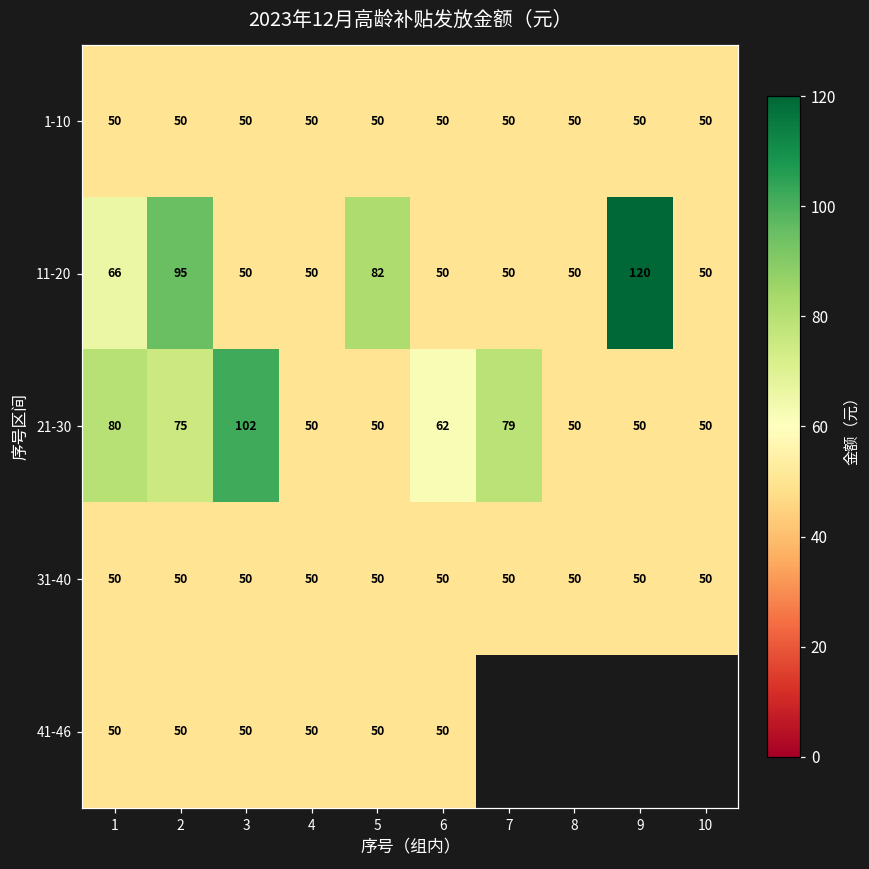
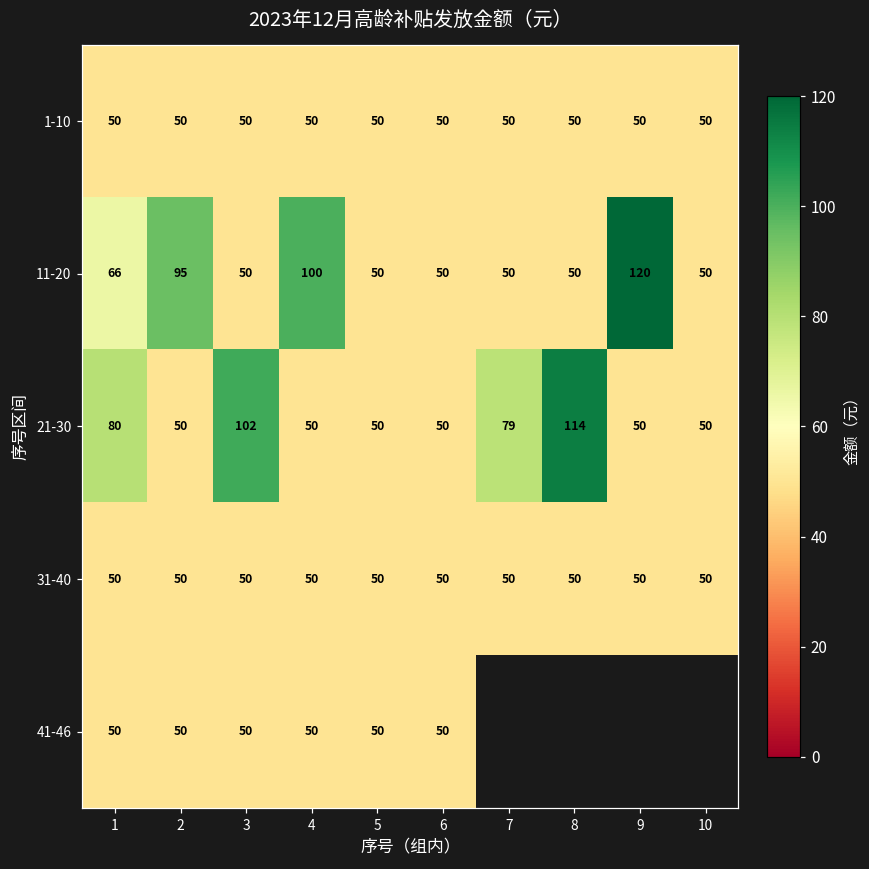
  {
    "1-10": {
      "1": 50,
      "2": 50,
      "3": 50,
      "4": 50,
      "5": 50,
      "6": 50,
      "7": 50,
      "8": 50,
      "9": 50,
      "10": 50
    },
    "11-20": {
      "1": 66,
      "2": 95,
      "3": 50,
-     "4": 50,
-     "5": 82,
+     "4": 100,
+     "5": 50,
      "6": 50,
      "7": 50,
      "8": 50,
      "9": 120,
      "10": 50
    },
    "21-30": {
      "1": 80,
-     "2": 75,
+     "2": 50,
      "3": 102,
      "4": 50,
      "5": 50,
-     "6": 62,
+     "6": 50,
      "7": 79,
-     "8": 50,
+     "8": 114,
      "9": 50,
      "10": 50
    },
    "31-40": {
      "1": 50,
      "2": 50,
      "3": 50,
      "4": 50,
      "5": 50,
      "6": 50,
      "7": 50,
      "8": 50,
      "9": 50,
      "10": 50
    },
    "41-46": {
      "1": 50,
      "2": 50,
      "3": 50,
      "4": 50,
      "5": 50,
      "6": 50
    }
  }
